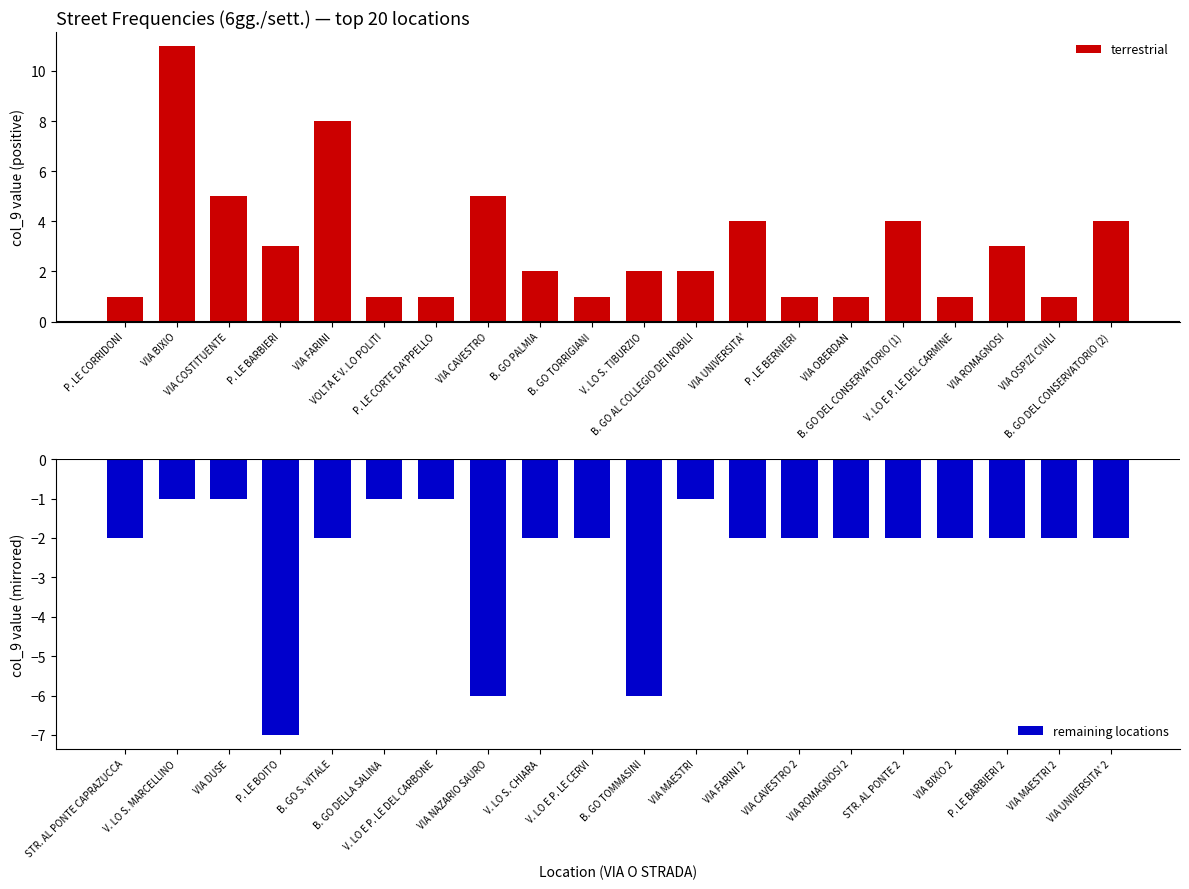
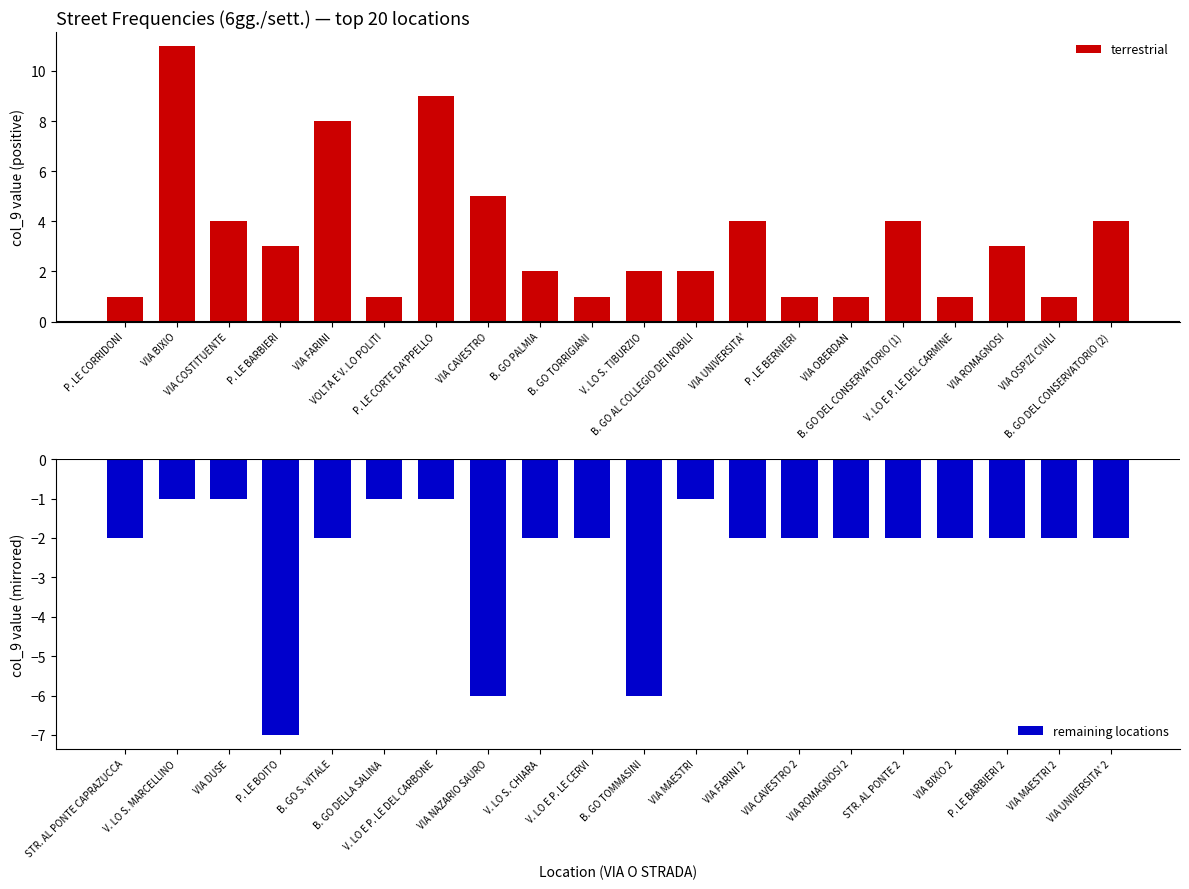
  {
    "Street Frequencies (6gg./sett.) — top 20 locations": {
      "P. LE CORRIDONI": 1,
      "VIA BIXIO": 11,
-     "VIA COSTITUENTE": 5,
+     "VIA COSTITUENTE": 4,
      "P. LE BARBIERI": 3,
      "VIA FARINI": 8,
      "VOLTA E V. LO POLITI": 1,
-     "P. LE CORTE DA'PPELLO": 1,
+     "P. LE CORTE DA'PPELLO": 9,
      "VIA CAVESTRO": 5,
      "B. GO PALMIA": 2,
      "B. GO TORRIGIANI": 1,
      "V. LO S. TIBURZIO": 2,
      "B. GO AL COLLEGIO DEI NOBILI": 2,
      "VIA UNIVERSITA'": 4,
      "P. LE BERNIERI": 1,
      "VIA OBERDAN": 1,
      "B. GO DEL CONSERVATORIO (1)": 4,
      "V. LO E P. LE DEL CARMINE": 1,
      "VIA ROMAGNOSI": 3,
      "VIA OSPIZI CIVILI": 1,
      "B. GO DEL CONSERVATORIO (2)": 4
    }
  }
